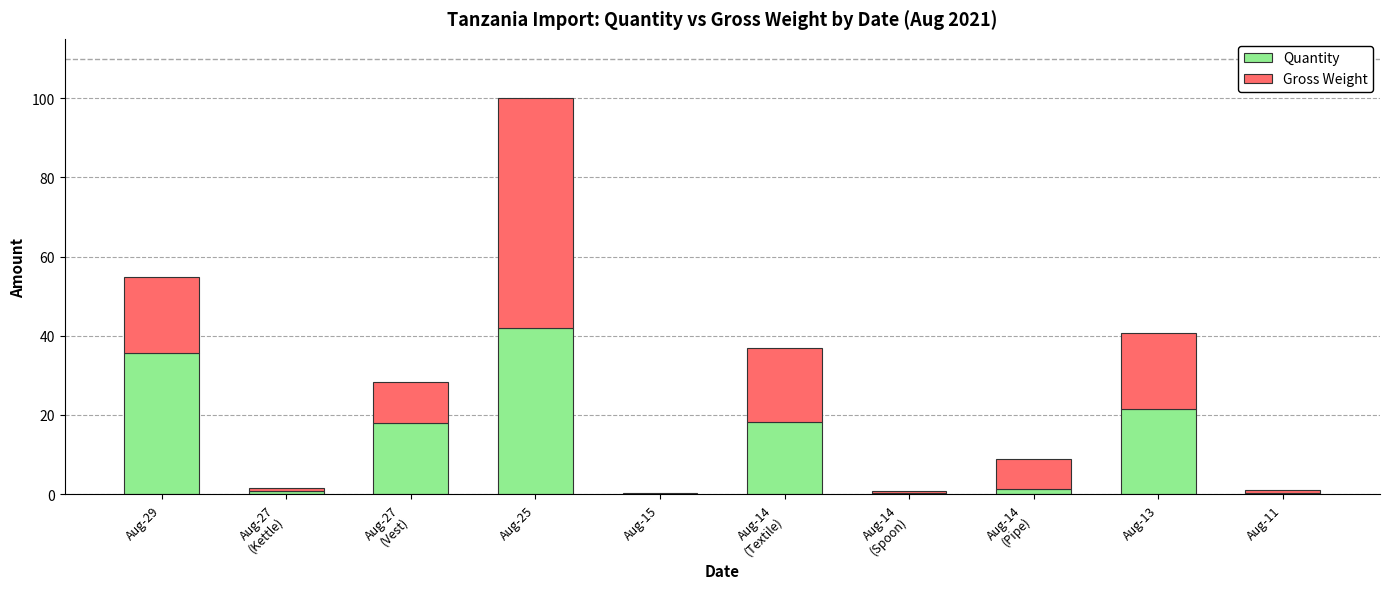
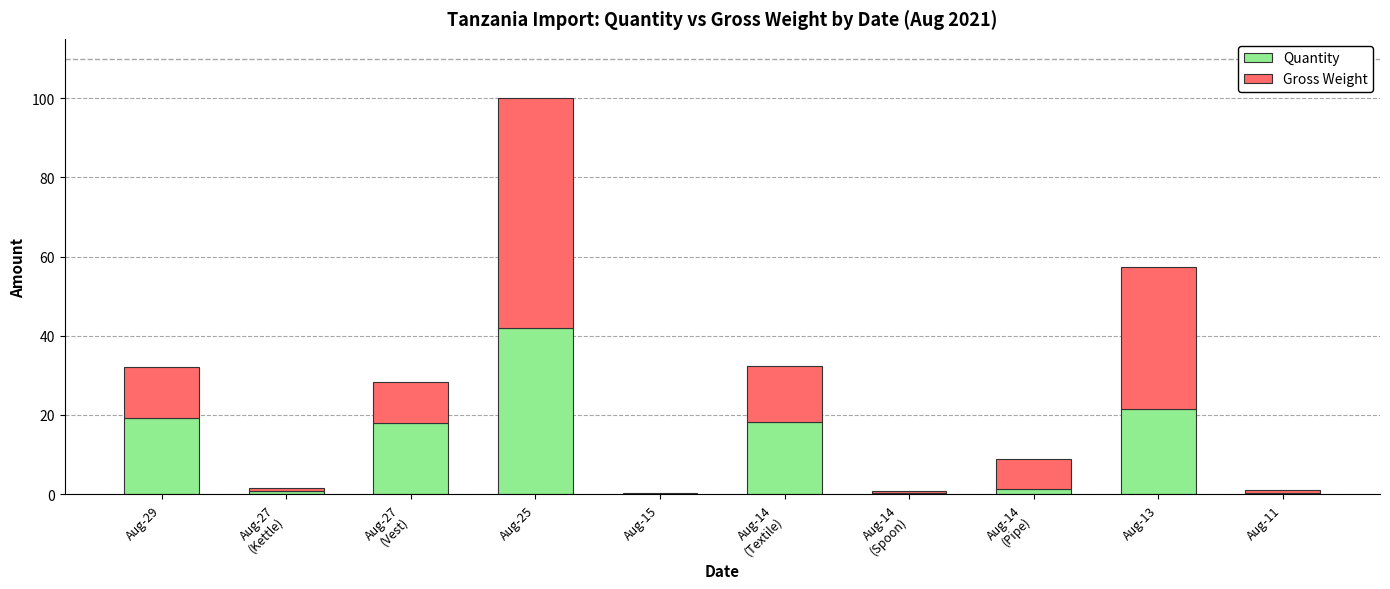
  {
    "Quantity": {
-     "Aug-29": 36,
+     "Aug-29": 19,
      "Aug-27 (Kettle)": 1,
      "Aug-27 (Vest)": 18,
      "Aug-25": 42,
      "Aug-14 (Textile)": 18,
      "Aug-14 (Pipe)": 1,
      "Aug-13": 21
    },
    "Gross Weight": {
-     "Aug-29": 19,
+     "Aug-29": 13,
      "Aug-27 (Kettle)": 1,
      "Aug-27 (Vest)": 10,
      "Aug-25": 58,
-     "Aug-14 (Textile)": 19,
+     "Aug-14 (Textile)": 14,
      "Aug-14 (Pipe)": 8,
-     "Aug-13": 19
+     "Aug-13": 36
    }
  }
